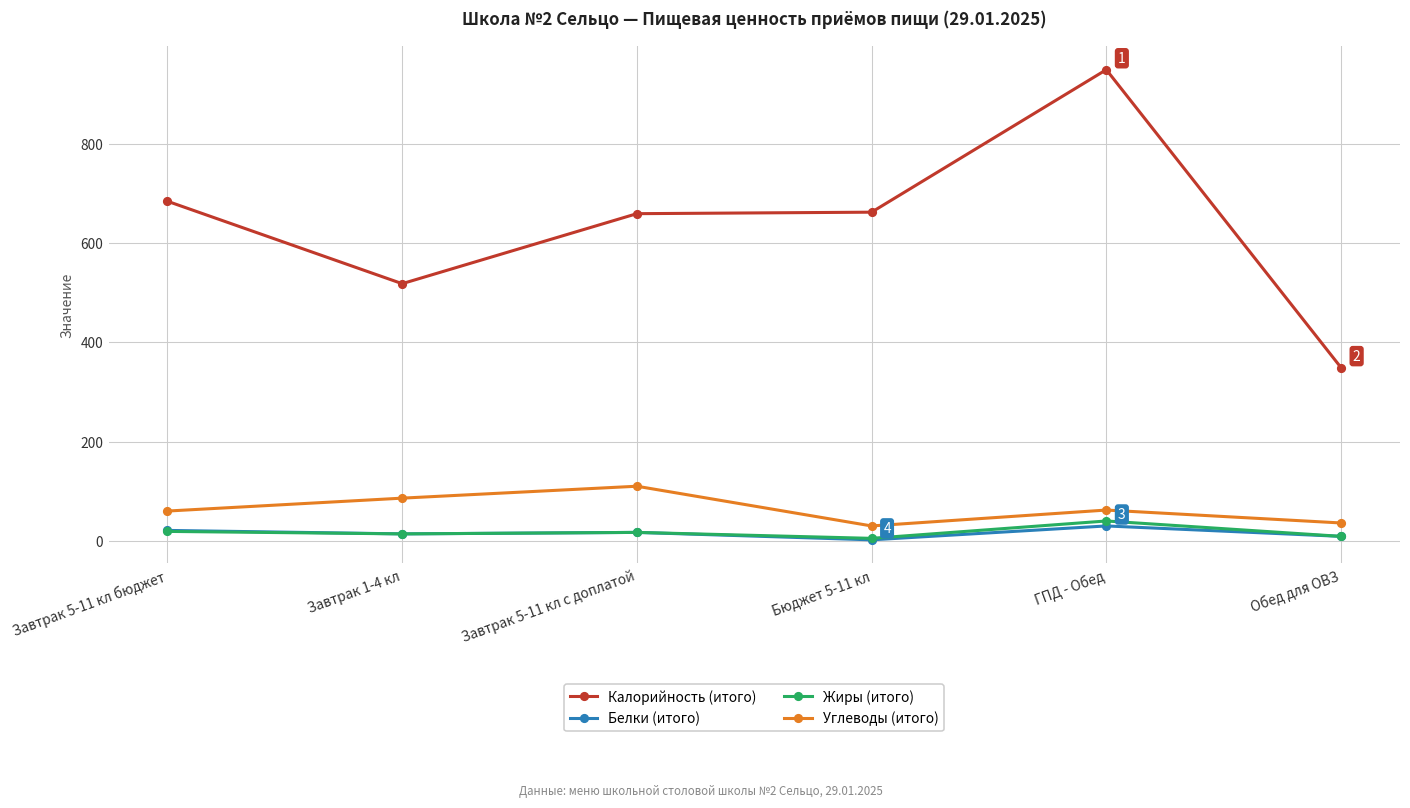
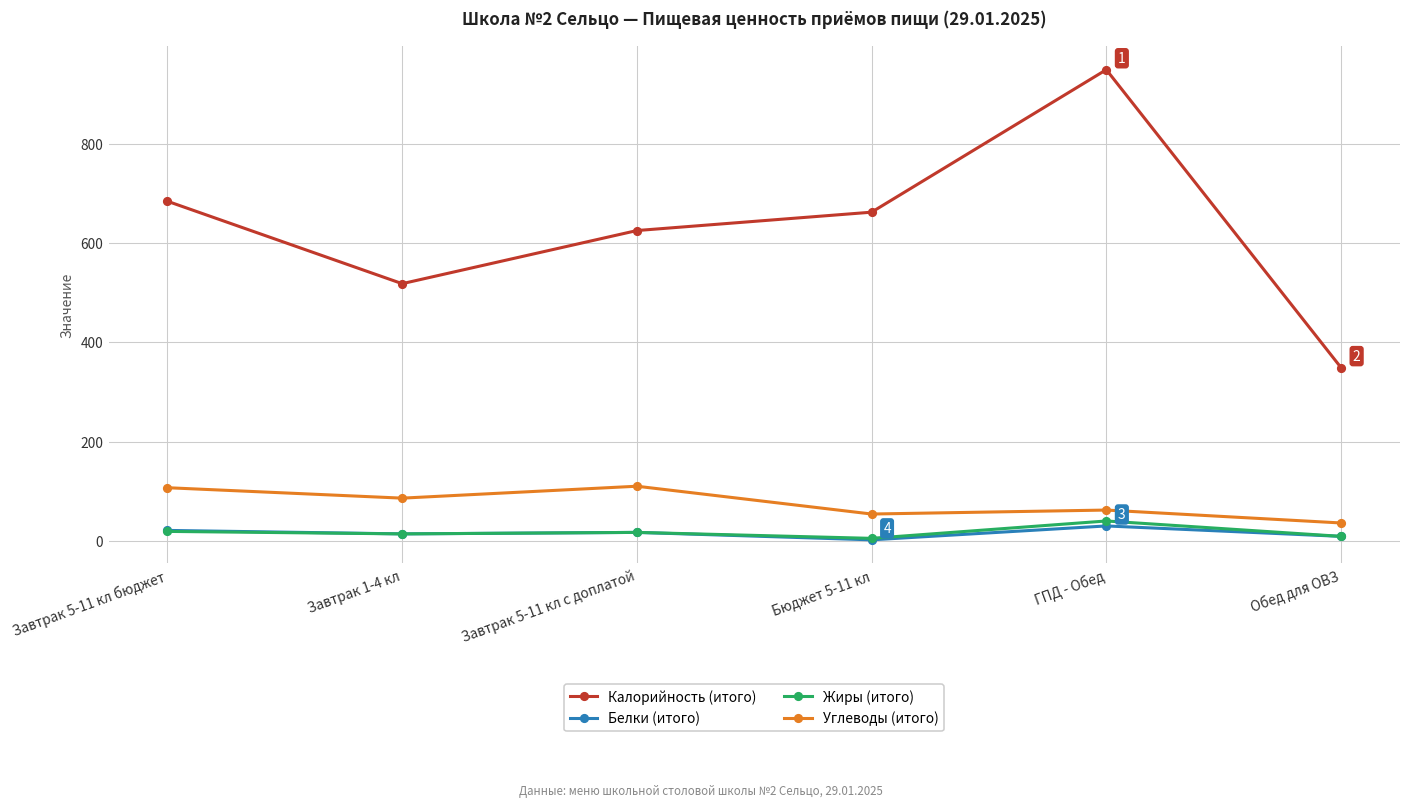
  {
    "Калорийность (итого)": {
      "Завтрак 5-11 кл бюджет": 680,
      "Завтрак 1-4 кл": 520,
-     "Завтрак 5-11 кл с доплатой": 660,
+     "Завтрак 5-11 кл с доплатой": 630,
      "Бюджет 5-11 кл": 660
    },
    "Белки (итого)": {
      "ГПД - Обед": 30
    },
    "Углеводы (итого)": {
-     "Завтрак 5-11 кл бюджет": 60,
+     "Завтрак 5-11 кл бюджет": 110,
      "Завтрак 1-4 кл": 90,
      "Завтрак 5-11 кл с доплатой": 110,
-     "Бюджет 5-11 кл": 30,
+     "Бюджет 5-11 кл": 50,
      "Обед для ОВЗ": 40
    }
  }
